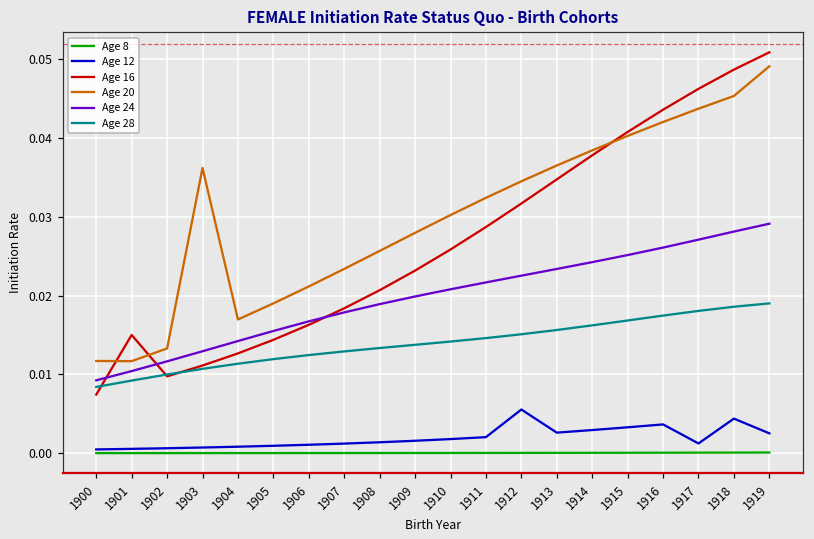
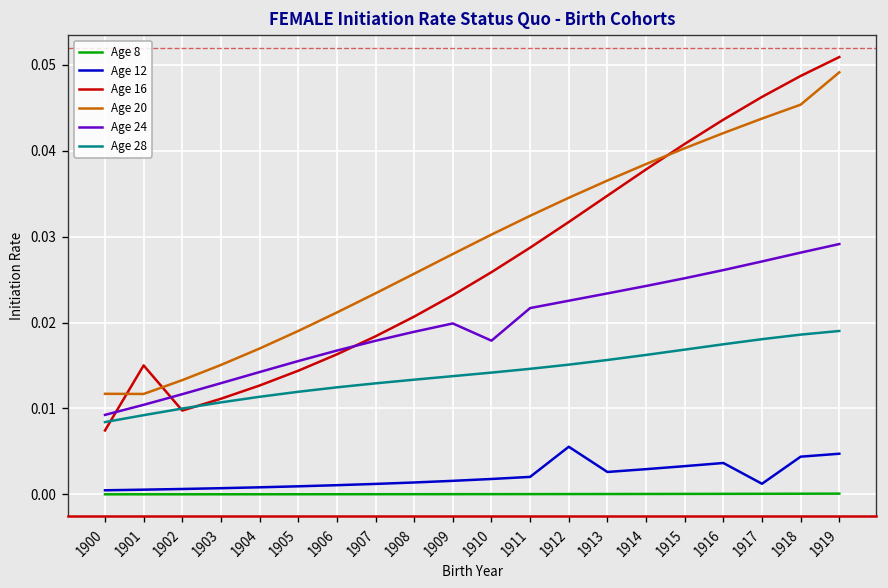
  {
    "Age 8": {
      "1900": 0.000,
      "1901": 0.000,
      "1902": 0.000,
      "1903": 0.000,
      "1904": 0.000,
      "1905": 0.000,
      "1906": 0.000,
      "1907": 0.000,
      "1908": 0.000,
      "1909": 0.000,
      "1910": 0.000,
      "1911": 0.000,
      "1912": 0.000,
      "1913": 0.000,
      "1914": 0.000,
      "1915": 0.000,
      "1916": 0.000,
      "1917": 0.000,
      "1918": 0.000,
      "1919": 0.000
    },
    "Age 12": {
      "1900": 0.000,
      "1901": 0.001,
      "1902": 0.001,
      "1903": 0.001,
      "1904": 0.001,
      "1905": 0.001,
      "1906": 0.001,
      "1907": 0.001,
      "1908": 0.001,
      "1909": 0.002,
      "1910": 0.002,
      "1911": 0.002,
      "1912": 0.006,
      "1913": 0.003,
      "1914": 0.003,
      "1915": 0.003,
      "1916": 0.004,
      "1917": 0.001,
      "1918": 0.004,
-     "1919": 0.003
+     "1919": 0.005
    },
    "Age 16": {
      "1900": 0.007,
      "1901": 0.015,
      "1903": 0.011,
      "1904": 0.013,
      "1905": 0.014,
      "1906": 0.016,
      "1907": 0.018,
      "1908": 0.021,
      "1909": 0.023,
      "1910": 0.026,
      "1911": 0.029,
      "1912": 0.032,
      "1913": 0.035,
      "1914": 0.038,
      "1915": 0.041,
      "1916": 0.044,
      "1917": 0.046,
      "1918": 0.049,
      "1919": 0.051
    },
    "Age 20": {
      "1900": 0.012,
      "1901": 0.012,
      "1902": 0.013,
-     "1903": 0.036,
+     "1903": 0.015,
      "1904": 0.017,
      "1905": 0.019,
      "1906": 0.021,
      "1907": 0.023,
      "1908": 0.026,
      "1909": 0.028,
      "1910": 0.030,
      "1911": 0.032,
      "1912": 0.035,
      "1913": 0.037,
      "1914": 0.038,
      "1915": 0.040,
      "1916": 0.042,
      "1917": 0.044,
      "1918": 0.045,
      "1919": 0.049
    },
    "Age 24": {
      "1900": 0.009,
      "1901": 0.010,
      "1902": 0.012,
      "1903": 0.013,
      "1904": 0.014,
      "1905": 0.016,
      "1906": 0.017,
      "1907": 0.018,
      "1908": 0.019,
      "1909": 0.020,
-     "1910": 0.021,
+     "1910": 0.018,
      "1911": 0.022,
      "1912": 0.023,
      "1913": 0.023,
      "1914": 0.024,
      "1915": 0.025,
      "1916": 0.026,
      "1917": 0.027,
      "1918": 0.028,
      "1919": 0.029
    },
    "Age 28": {
      "1900": 0.008,
      "1901": 0.009,
      "1903": 0.011,
      "1904": 0.011,
      "1905": 0.012,
      "1906": 0.012,
      "1907": 0.013,
      "1908": 0.013,
      "1909": 0.014,
      "1910": 0.014,
      "1911": 0.015,
      "1912": 0.015,
      "1913": 0.016,
      "1914": 0.016,
      "1915": 0.017,
      "1916": 0.017,
      "1917": 0.018,
      "1918": 0.019,
      "1919": 0.019
    }
  }
